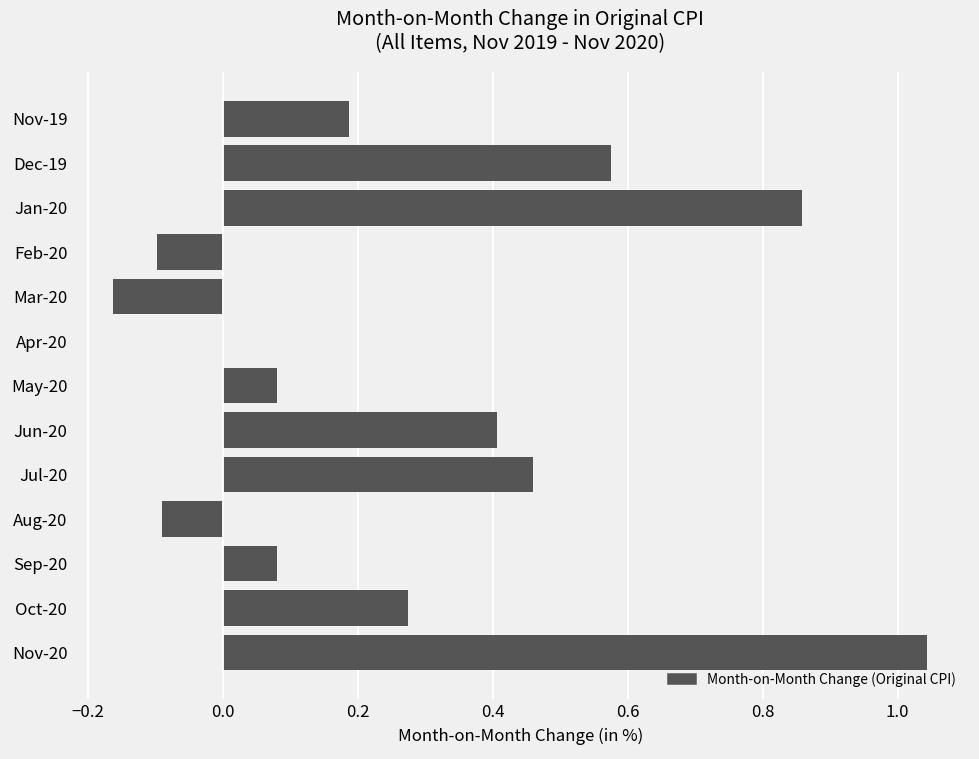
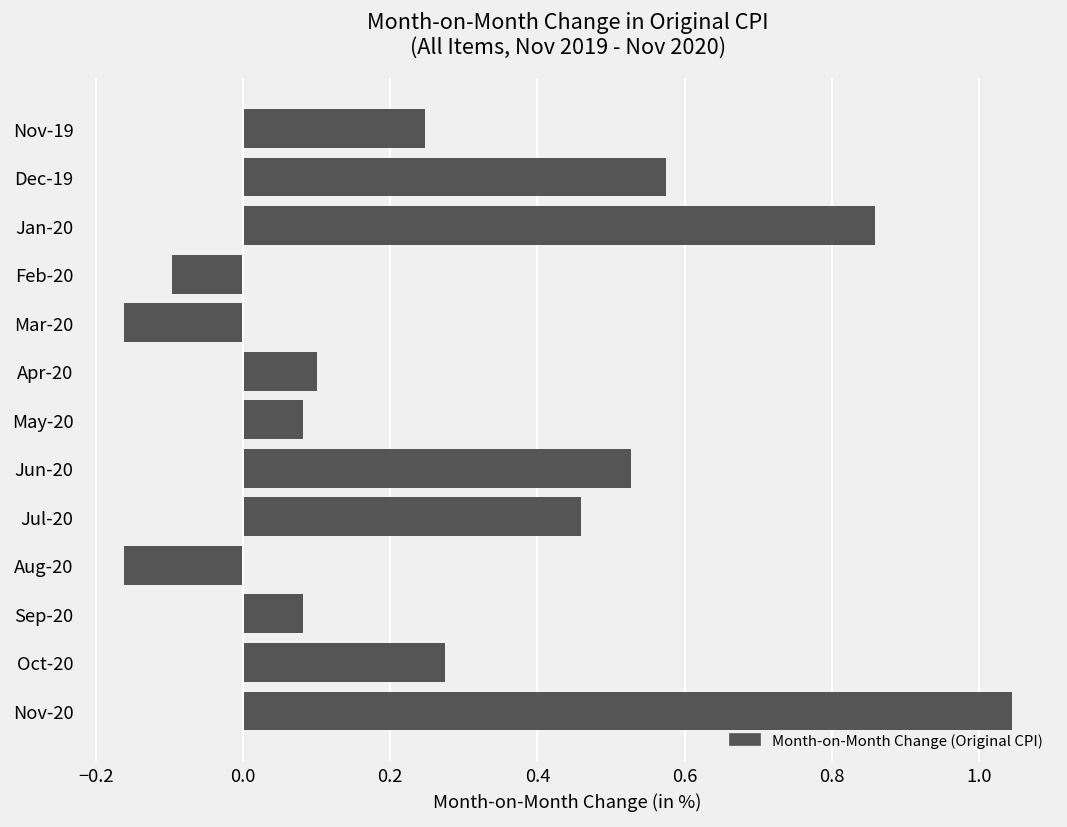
  {
-   "Nov-19": 0.19,
+   "Nov-19": 0.25,
    "Dec-19": 0.58,
    "Jan-20": 0.86,
    "Feb-20": -0.10,
    "Mar-20": -0.16,
-   "Apr-20": 0.0,
+   "Apr-20": 0.1,
    "May-20": 0.08,
-   "Jun-20": 0.41,
+   "Jun-20": 0.53,
    "Jul-20": 0.46,
-   "Aug-20": -0.09,
+   "Aug-20": -0.16,
    "Sep-20": 0.08,
    "Oct-20": 0.27,
    "Nov-20": 1.04
  }
